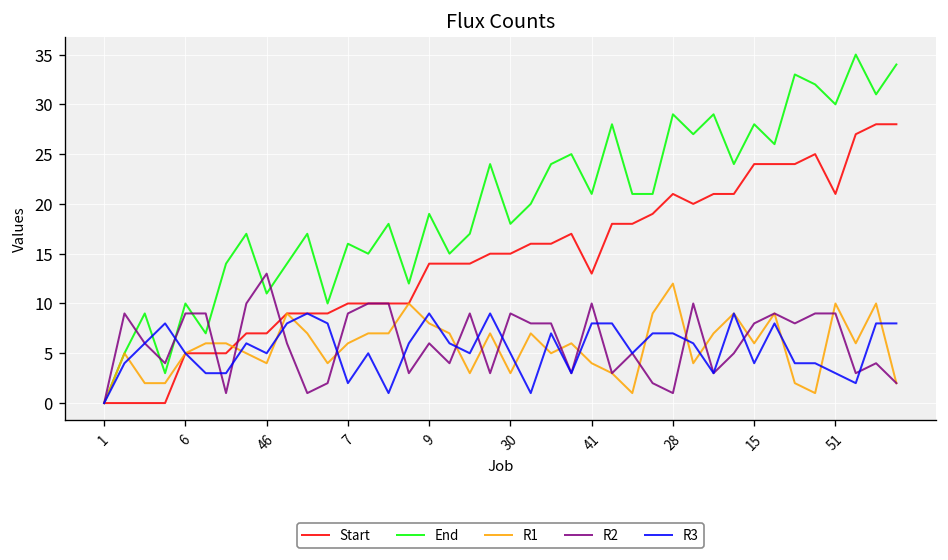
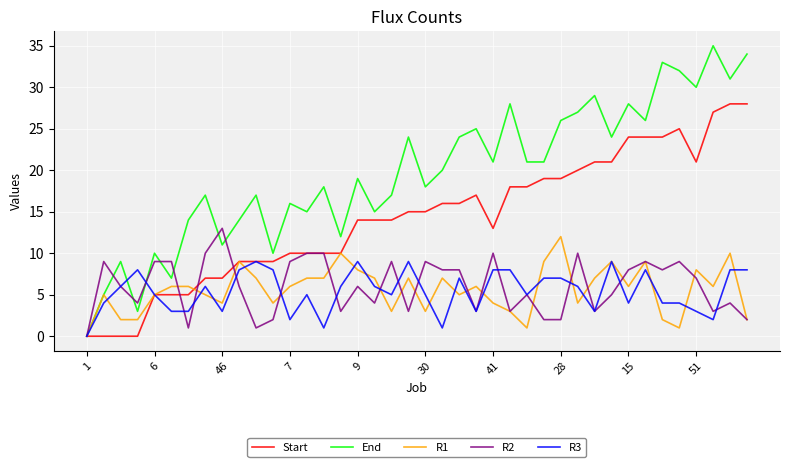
  {
    "Start": {
      "46": 7,
      "41": 13,
-     "28": 21,
+     "28": 19,
      "51": 21
    },
    "End": {
      "46": 11,
      "41": 21,
-     "28": 29,
+     "28": 26,
      "51": 30
    },
    "R1": {
      "46": 4,
      "41": 4,
      "28": 12,
-     "51": 10
+     "51": 8
    },
    "R2": {
      "46": 13,
      "41": 10,
-     "28": 1,
-     "51": 9
+     "28": 2,
+     "51": 7
    },
    "R3": {
-     "46": 5,
+     "46": 3,
      "41": 8,
      "28": 7,
      "51": 3
    }
  }
